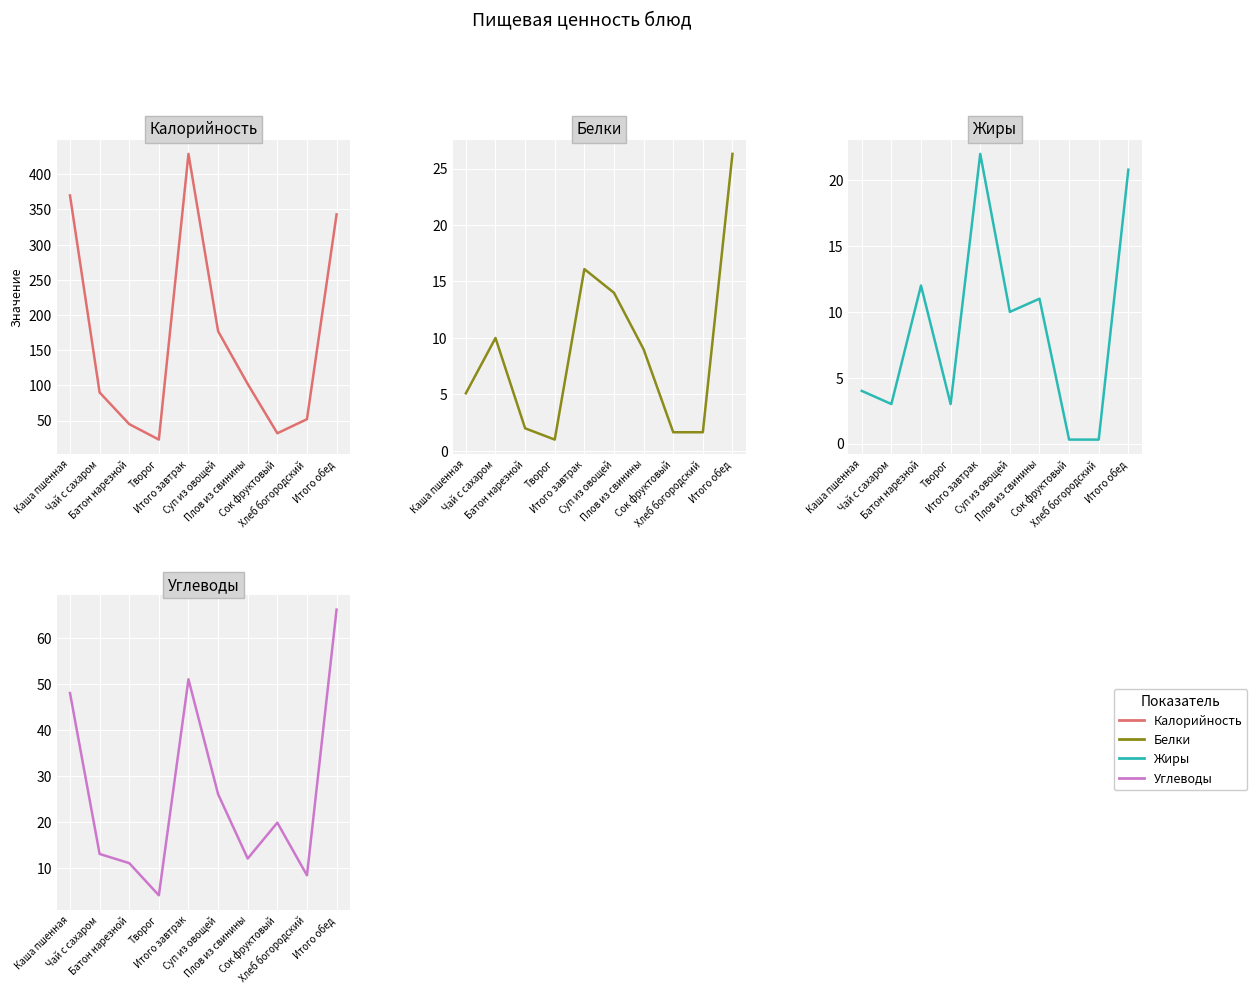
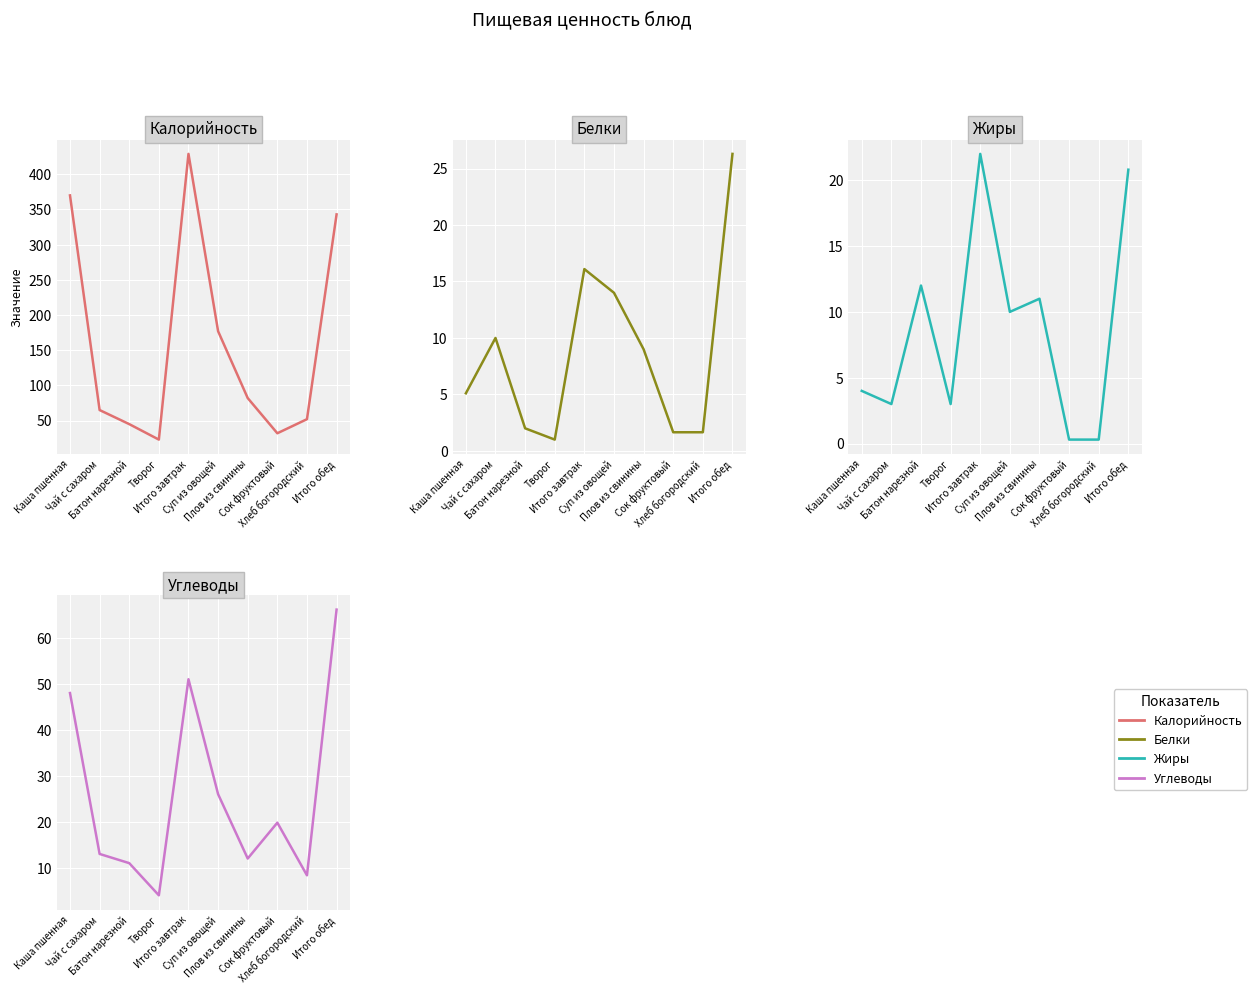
  {
    "Калорийность": {
      "Каша пшенная": 370,
-     "Чай с сахаром": 90,
+     "Чай с сахаром": 70,
      "Батон нарезной": 50,
      "Творог": 20,
      "Итого завтрак": 430,
      "Суп из овощей": 180,
-     "Плов из свинины": 100,
+     "Плов из свинины": 80,
      "Сок фруктовый": 30,
      "Хлеб богородский": 50,
      "Итого обед": 340
    },
    "Белки": {
      "Каша пшенная": 5.1,
      "Чай с сахаром": 10.0,
      "Батон нарезной": 2.0,
      "Творог": 1.0,
      "Итого завтрак": 16.1,
      "Суп из овощей": 14.0,
      "Плов из свинины": 9.0,
      "Сок фруктовый": 1.7,
      "Хлеб богородский": 1.7,
      "Итого обед": 26.3
    },
    "Жиры": {
      "Каша пшенная": 4.0,
      "Чай с сахаром": 3.0,
      "Батон нарезной": 12.0,
      "Творог": 3.0,
      "Итого завтрак": 22.0,
      "Суп из овощей": 10.0,
      "Плов из свинины": 11.0,
      "Сок фруктовый": 0.3,
      "Хлеб богородский": 0.3,
      "Итого обед": 20.8
    },
    "Углеводы": {
      "Каша пшенная": 48,
      "Чай с сахаром": 13,
      "Батон нарезной": 11,
      "Творог": 4,
      "Итого завтрак": 51,
      "Суп из овощей": 26,
      "Плов из свинины": 12,
      "Сок фруктовый": 20,
      "Хлеб богородский": 8,
      "Итого обед": 66
    }
  }
